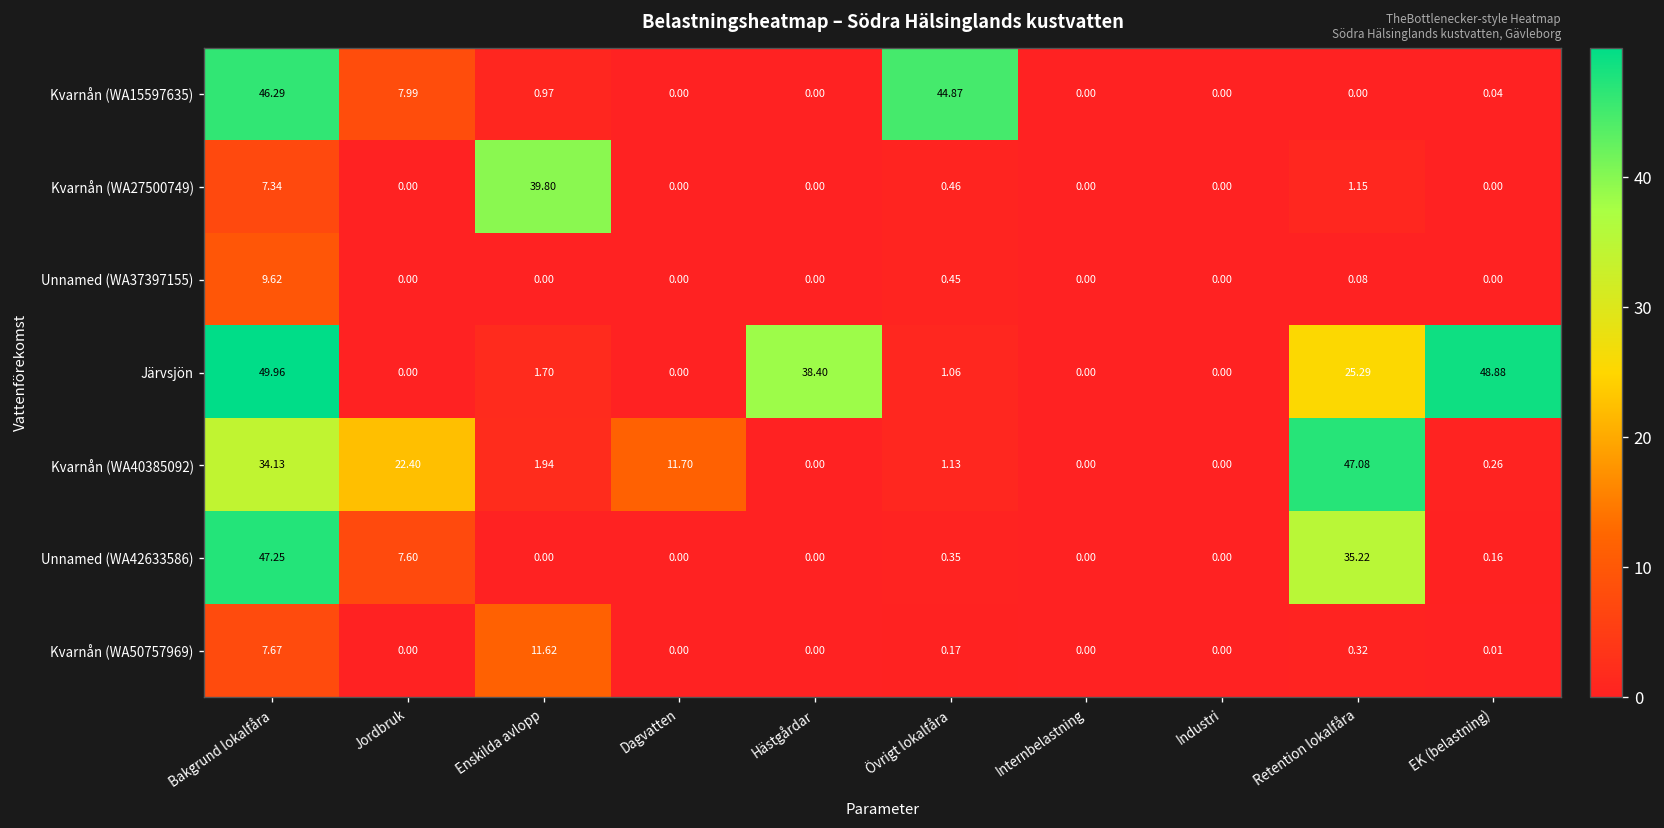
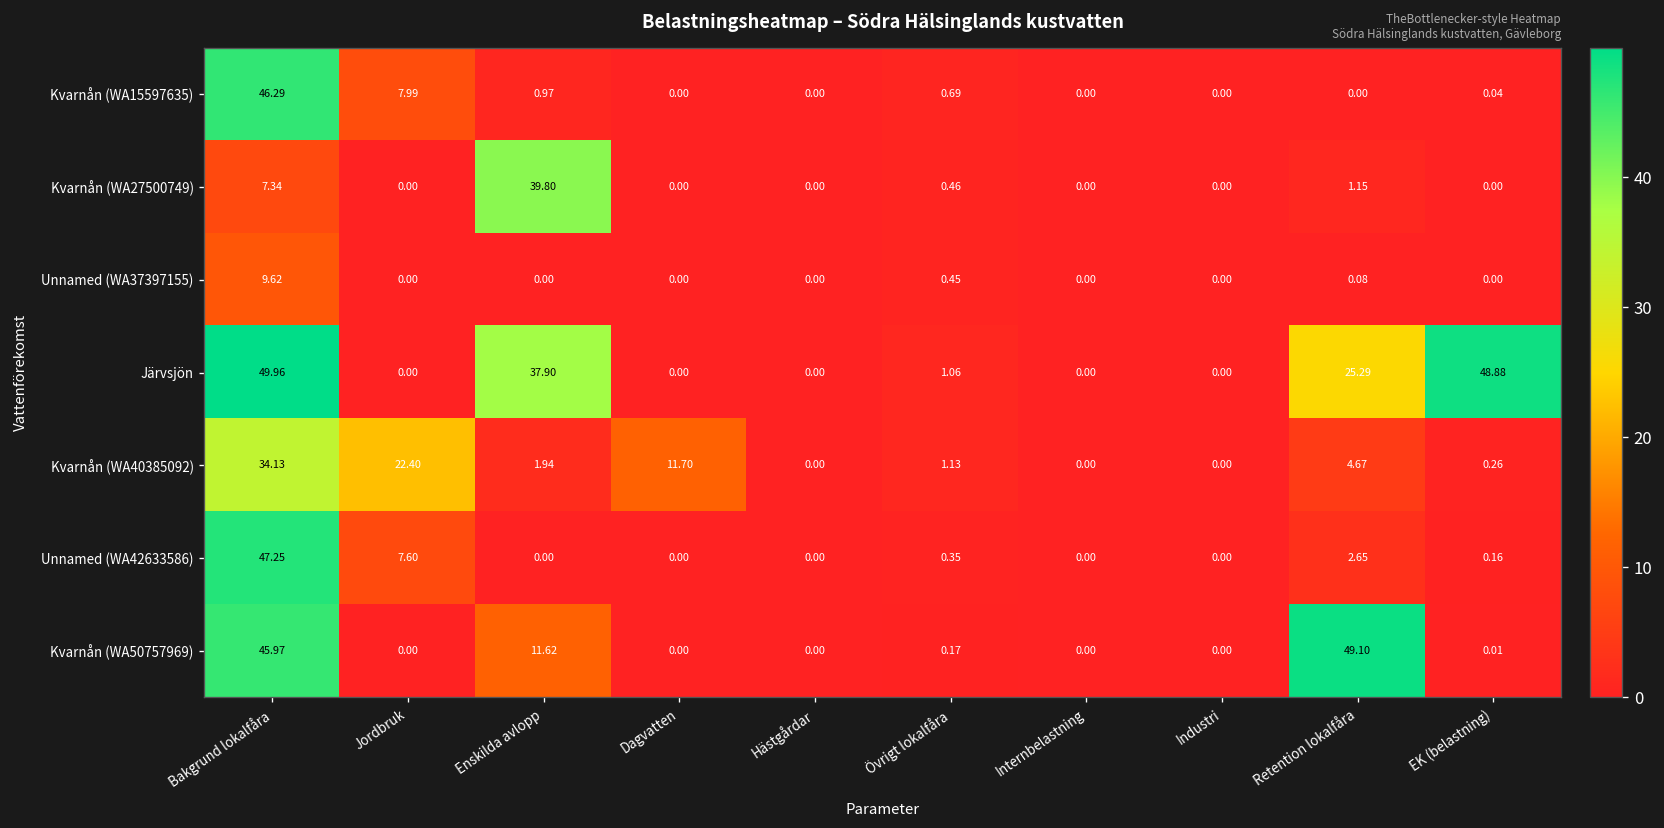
  {
    "Kvarnån (WA15597635)": {
      "Bakgrund lokalfåra": 46.29,
      "Jordbruk": 7.99,
      "Enskilda avlopp": 0.97,
      "Dagvatten": 0.00,
      "Hästgårdar": 0.00,
-     "Övrigt lokalfåra": 44.87,
+     "Övrigt lokalfåra": 0.69,
      "Internbelastning": 0.00,
      "Industri": 0.00,
      "Retention lokalfåra": 0.00,
      "EK (belastning)": 0.04
    },
    "Kvarnån (WA27500749)": {
      "Bakgrund lokalfåra": 7.34,
      "Jordbruk": 0.00,
      "Enskilda avlopp": 39.80,
      "Dagvatten": 0.00,
      "Hästgårdar": 0.00,
      "Övrigt lokalfåra": 0.46,
      "Internbelastning": 0.00,
      "Industri": 0.00,
      "Retention lokalfåra": 1.15,
      "EK (belastning)": 0.00
    },
    "Unnamed (WA37397155)": {
      "Bakgrund lokalfåra": 9.62,
      "Jordbruk": 0.00,
      "Enskilda avlopp": 0.00,
      "Dagvatten": 0.00,
      "Hästgårdar": 0.00,
      "Övrigt lokalfåra": 0.45,
      "Internbelastning": 0.00,
      "Industri": 0.00,
      "Retention lokalfåra": 0.08,
      "EK (belastning)": 0.00
    },
    "Järvsjön": {
      "Bakgrund lokalfåra": 49.96,
      "Jordbruk": 0.00,
-     "Enskilda avlopp": 1.70,
+     "Enskilda avlopp": 37.90,
      "Dagvatten": 0.00,
-     "Hästgårdar": 38.40,
+     "Hästgårdar": 0.00,
      "Övrigt lokalfåra": 1.06,
      "Internbelastning": 0.00,
      "Industri": 0.00,
      "Retention lokalfåra": 25.29,
      "EK (belastning)": 48.88
    },
    "Kvarnån (WA40385092)": {
      "Bakgrund lokalfåra": 34.13,
      "Jordbruk": 22.40,
      "Enskilda avlopp": 1.94,
      "Dagvatten": 11.70,
      "Hästgårdar": 0.00,
      "Övrigt lokalfåra": 1.13,
      "Internbelastning": 0.00,
      "Industri": 0.00,
-     "Retention lokalfåra": 47.08,
+     "Retention lokalfåra": 4.67,
      "EK (belastning)": 0.26
    },
    "Unnamed (WA42633586)": {
      "Bakgrund lokalfåra": 47.25,
      "Jordbruk": 7.60,
      "Enskilda avlopp": 0.00,
      "Dagvatten": 0.00,
      "Hästgårdar": 0.00,
      "Övrigt lokalfåra": 0.35,
      "Internbelastning": 0.00,
      "Industri": 0.00,
-     "Retention lokalfåra": 35.22,
+     "Retention lokalfåra": 2.65,
      "EK (belastning)": 0.16
    },
    "Kvarnån (WA50757969)": {
-     "Bakgrund lokalfåra": 7.67,
+     "Bakgrund lokalfåra": 45.97,
      "Jordbruk": 0.00,
      "Enskilda avlopp": 11.62,
      "Dagvatten": 0.00,
      "Hästgårdar": 0.00,
      "Övrigt lokalfåra": 0.17,
      "Internbelastning": 0.00,
      "Industri": 0.00,
-     "Retention lokalfåra": 0.32,
+     "Retention lokalfåra": 49.10,
      "EK (belastning)": 0.01
    }
  }
